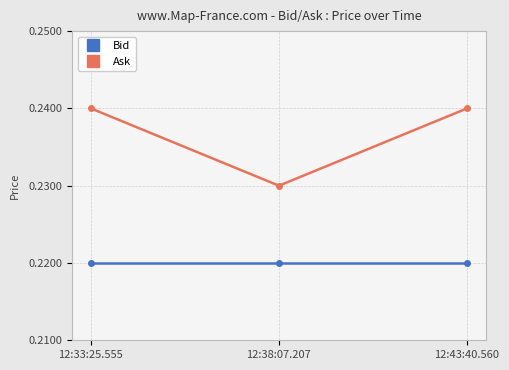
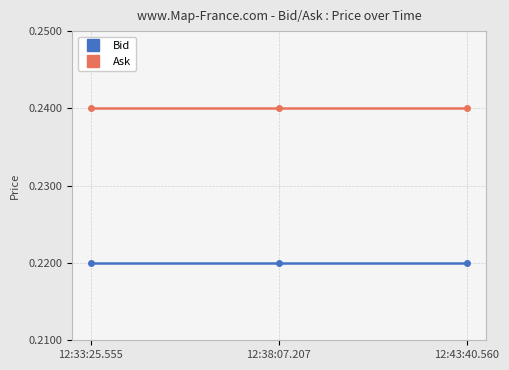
  {
    "Bid": {
      "12:33:25.555": 0.22,
      "12:38:07.207": 0.22,
      "12:43:40.560": 0.22
    },
    "Ask": {
      "12:33:25.555": 0.24,
-     "12:38:07.207": 0.23,
+     "12:38:07.207": 0.24,
      "12:43:40.560": 0.24
    }
  }
